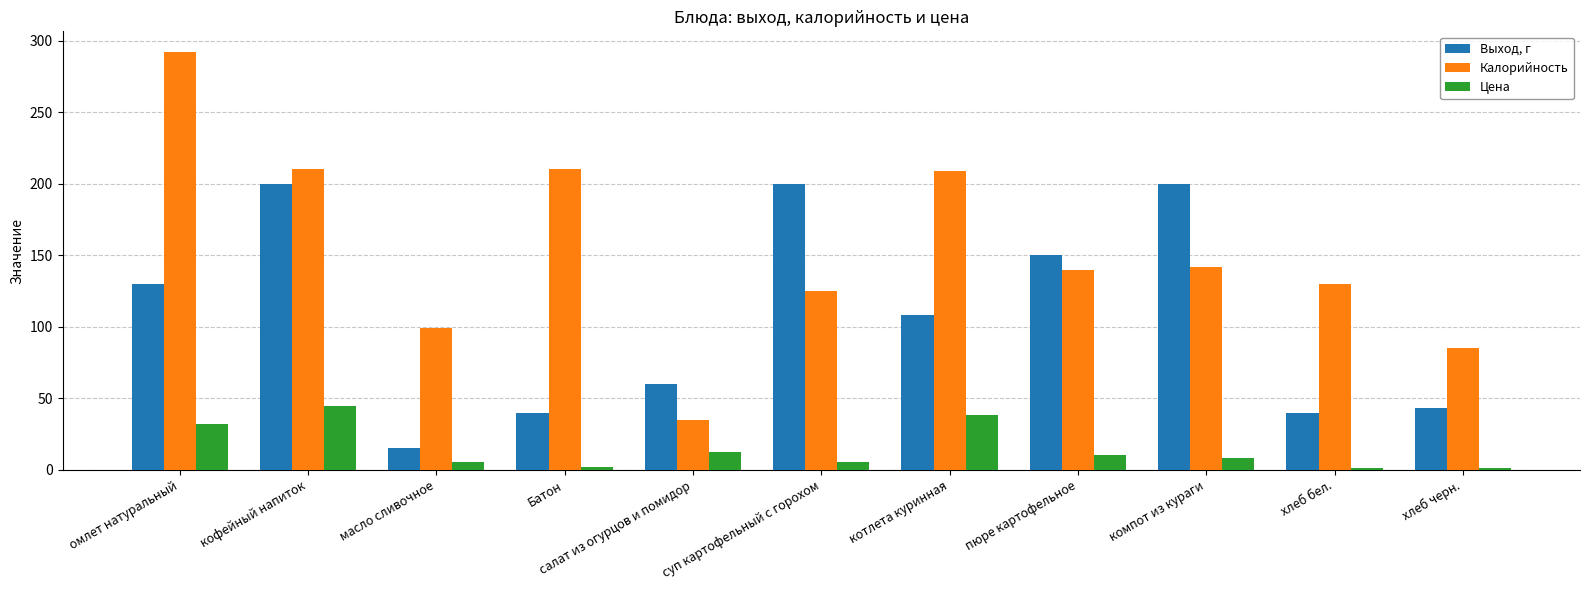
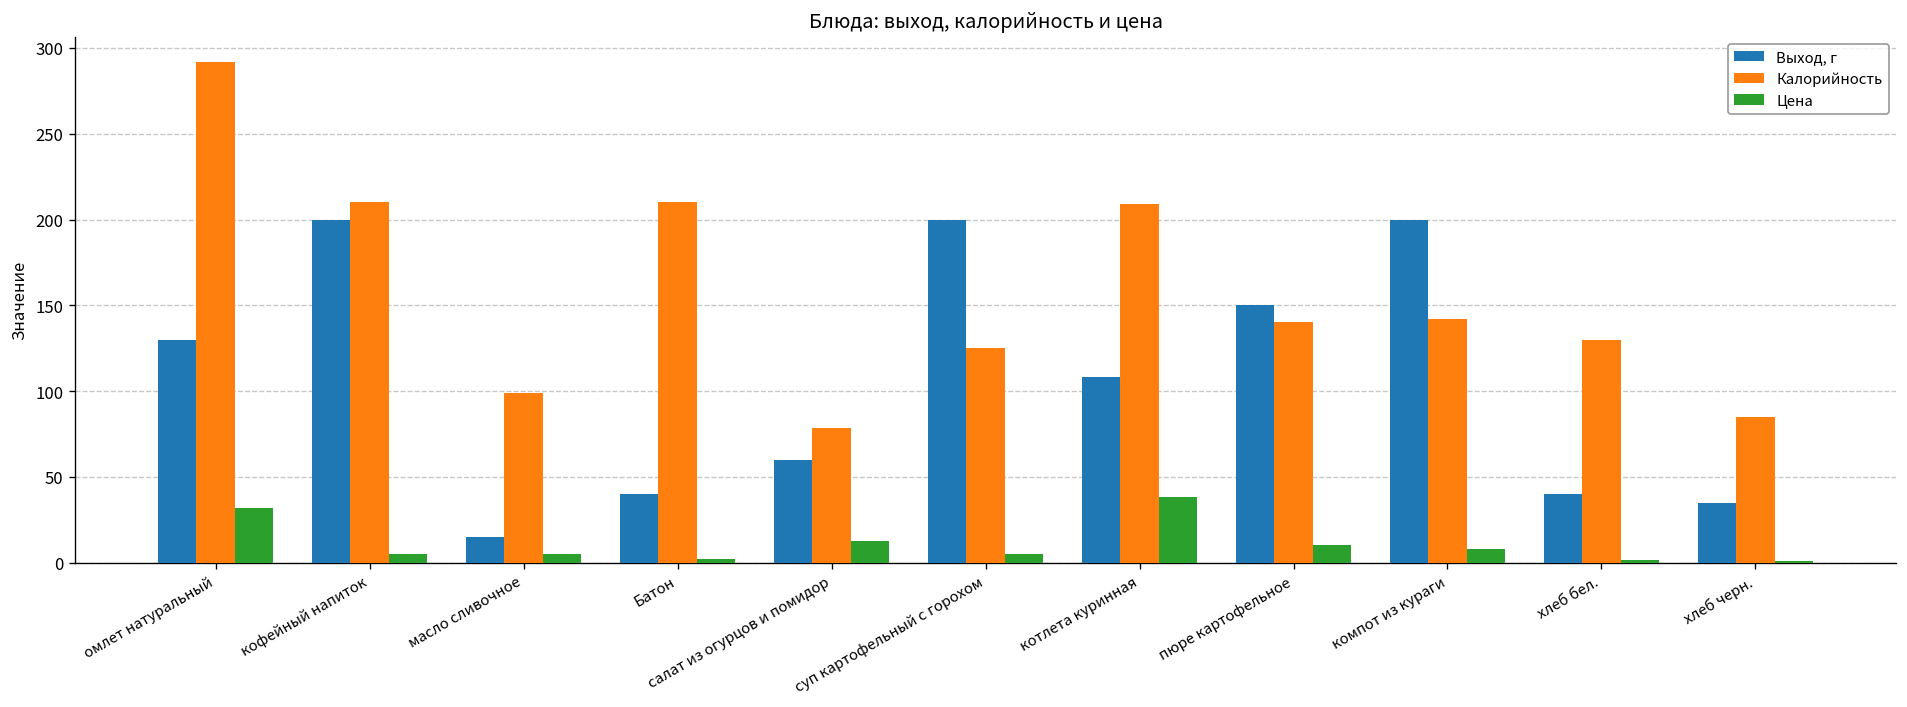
  {
    "Выход, г": {
      "омлет натуральный": 130,
      "кофейный напиток": 200,
      "масло сливочное": 15,
      "Батон": 40,
      "салат из огурцов и помидор": 60,
      "суп картофельный с горохом": 200,
      "котлета куринная": 108,
      "пюре картофельное": 150,
      "компот из кураги": 200,
      "хлеб бел.": 40,
-     "хлеб черн.": 43
+     "хлеб черн.": 35
    },
    "Калорийность": {
      "омлет натуральный": 292,
      "кофейный напиток": 210,
      "масло сливочное": 99,
      "Батон": 210,
-     "салат из огурцов и помидор": 35,
+     "салат из огурцов и помидор": 79,
      "суп картофельный с горохом": 125,
      "котлета куринная": 209,
      "пюре картофельное": 140,
      "компот из кураги": 142,
      "хлеб бел.": 130,
      "хлеб черн.": 85
    },
    "Цена": {
      "омлет натуральный": 32,
-     "кофейный напиток": 45,
+     "кофейный напиток": 5,
      "масло сливочное": 5,
      "Батон": 2,
      "салат из огурцов и помидор": 13,
      "суп картофельный с горохом": 5,
      "котлета куринная": 38,
      "пюре картофельное": 10,
      "компот из кураги": 8
    }
  }
